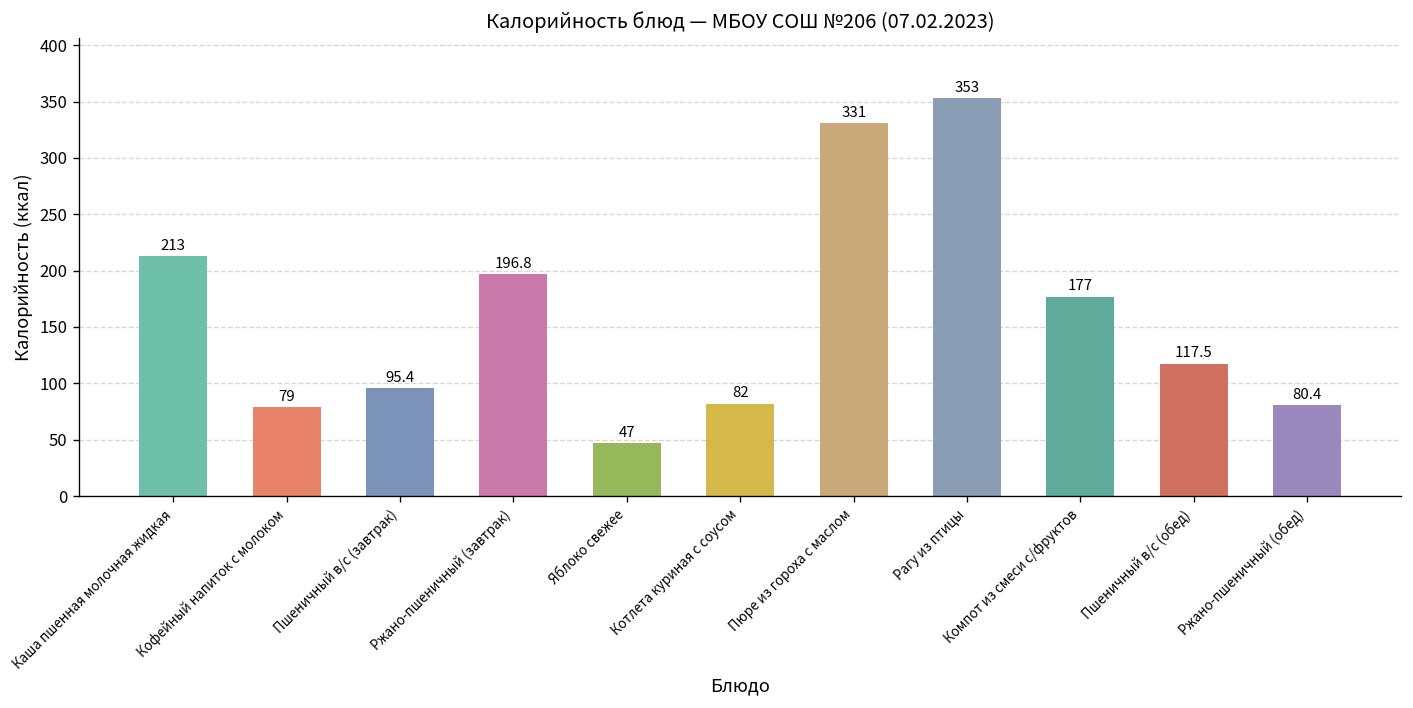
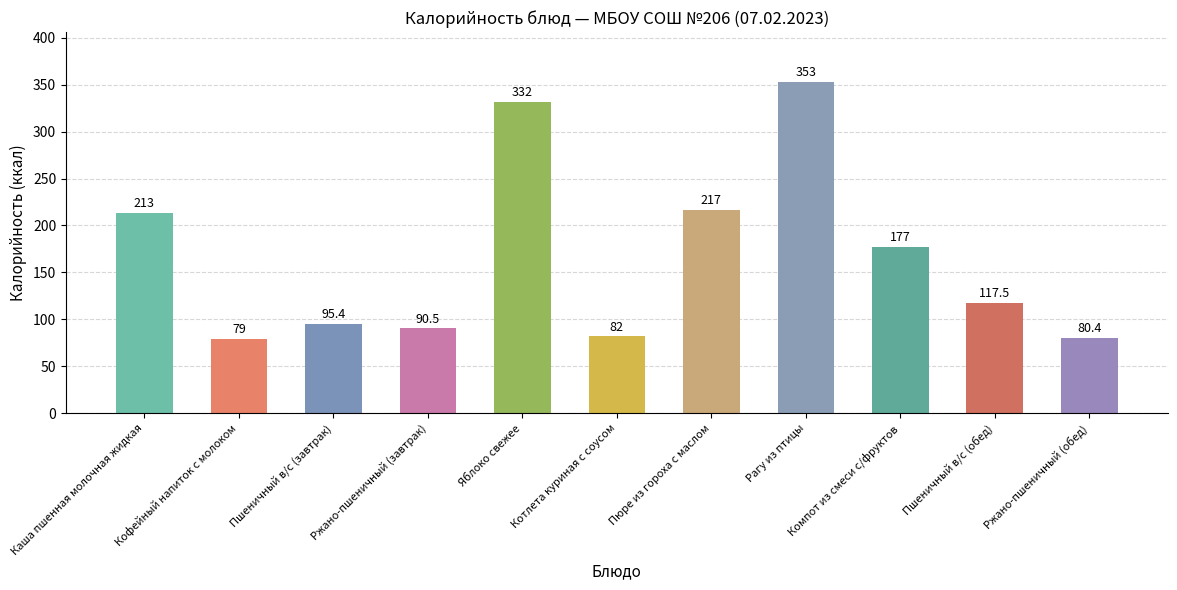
  {
    "Каша пшенная молочная жидкая": 213,
    "Кофейный напиток с молоком": 79,
    "Пшеничный в/с (завтрак)": 95.4,
-   "Ржано-пшеничный (завтрак)": 196.8,
-   "Яблоко свежее": 47,
+   "Ржано-пшеничный (завтрак)": 90.5,
+   "Яблоко свежее": 332,
    "Котлета куриная с соусом": 82,
-   "Пюре из гороха с маслом": 331,
+   "Пюре из гороха с маслом": 217,
    "Рагу из птицы": 353,
    "Компот из смеси с/фруктов": 177,
    "Пшеничный в/с (обед)": 117.5,
    "Ржано-пшеничный (обед)": 80.4
  }
